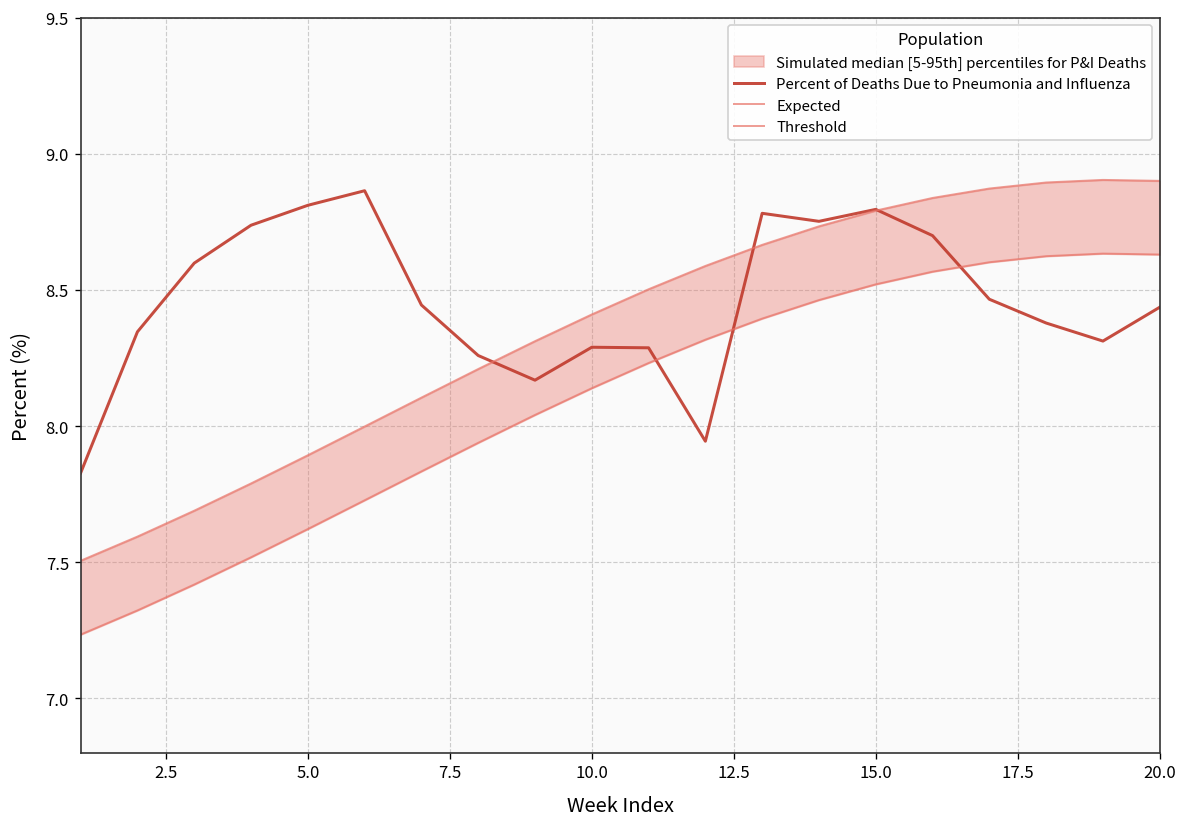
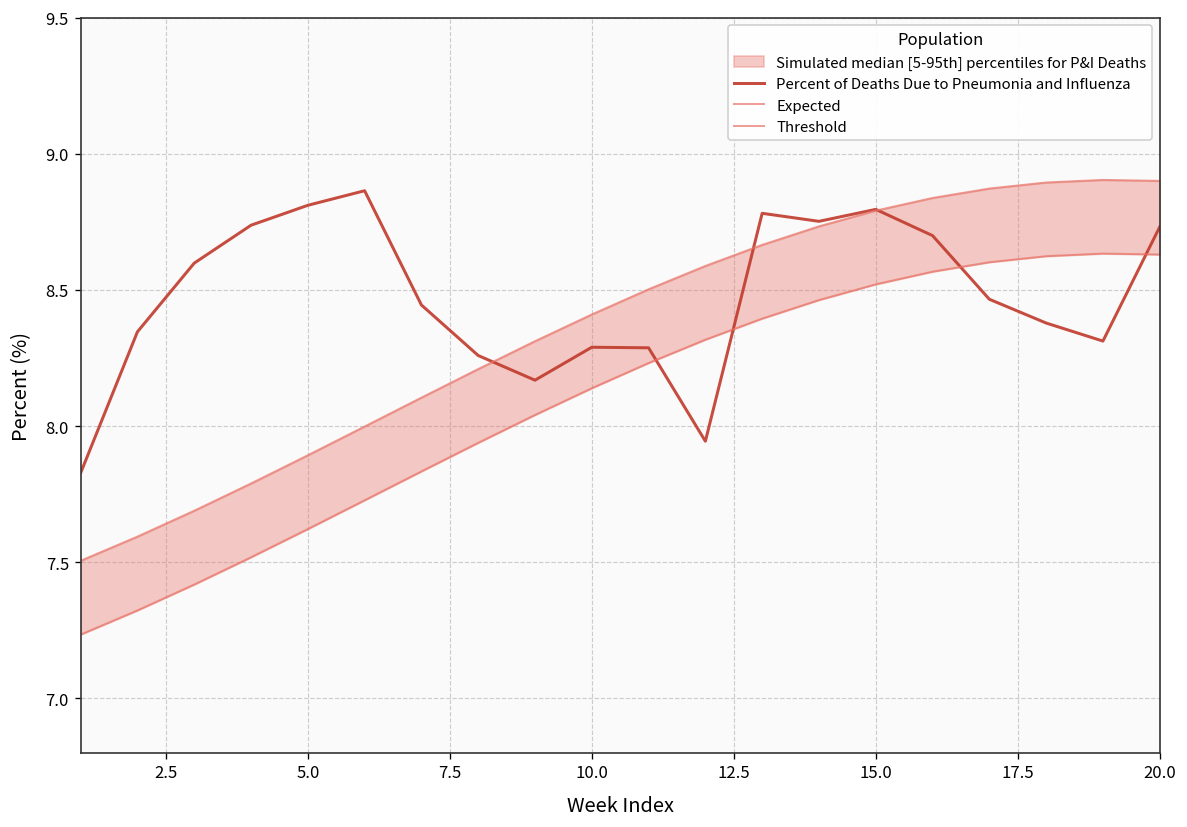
  {
    "Percent of Deaths Due to Pneumonia and Influenza": {
      "5.0": 8.81,
      "10.0": 8.29,
-     "20.0": 8.44
+     "20.0": 8.73
    }
  }
